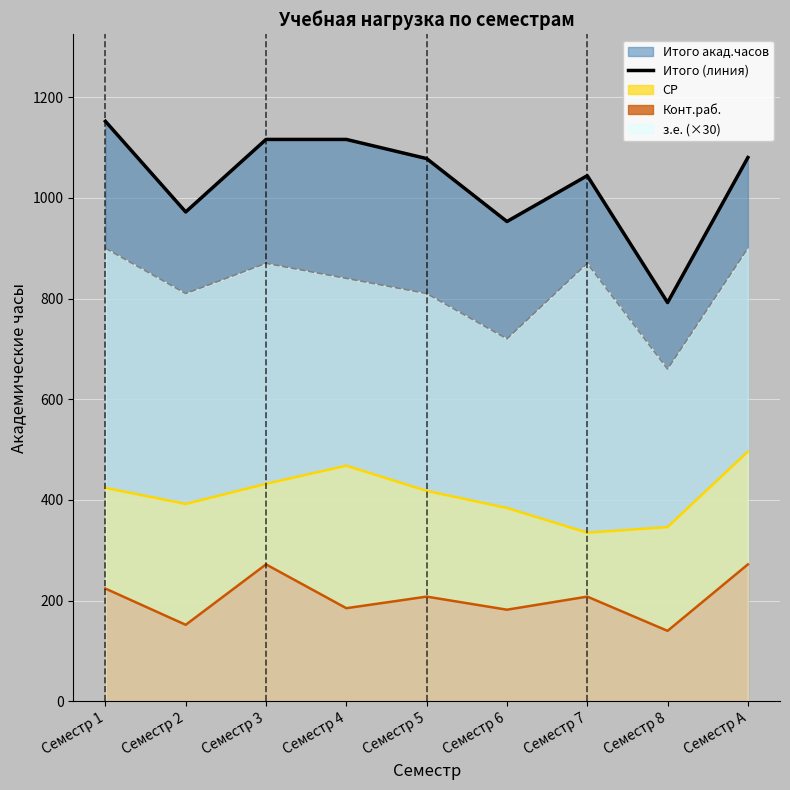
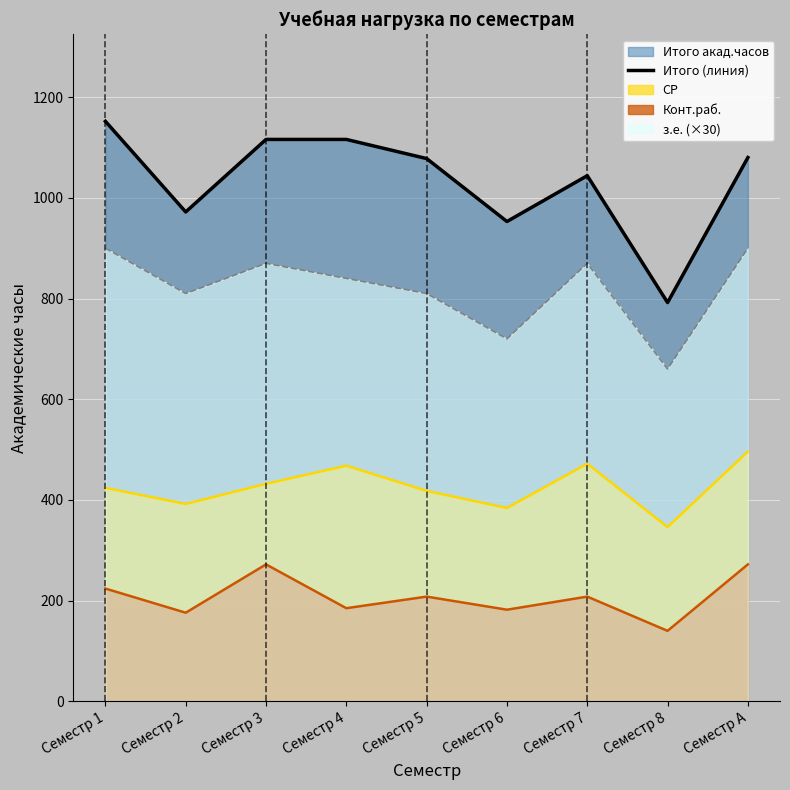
  {
    "Итого акад.часов": {
      "Семестр 1": 1150,
      "Семестр 2": 970,
      "Семестр 3": 1120,
      "Семестр 4": 1120,
      "Семестр 5": 1080,
      "Семестр 6": 950,
      "Семестр 7": 1040,
      "Семестр 8": 790,
      "Семестр A": 1080
    },
    "СР": {
      "Семестр 1": 420,
      "Семестр 2": 390,
      "Семестр 3": 430,
      "Семестр 4": 470,
      "Семестр 5": 420,
      "Семестр 6": 380,
-     "Семестр 7": 340,
+     "Семестр 7": 470,
      "Семестр 8": 350,
      "Семестр A": 500
    },
    "Конт.раб.": {
      "Семестр 1": 220,
-     "Семестр 2": 150,
+     "Семестр 2": 180,
      "Семестр 3": 270,
      "Семестр 4": 190,
      "Семестр 5": 210,
      "Семестр 6": 180,
      "Семестр 7": 210,
      "Семестр 8": 140,
      "Семестр A": 270
    },
    "з.е. (×30)": {
      "Семестр 1": 900,
      "Семестр 2": 810,
      "Семестр 3": 870,
      "Семестр 4": 840,
      "Семестр 5": 810,
      "Семестр 6": 720,
      "Семестр 7": 870,
      "Семестр 8": 660,
      "Семестр A": 900
    }
  }
